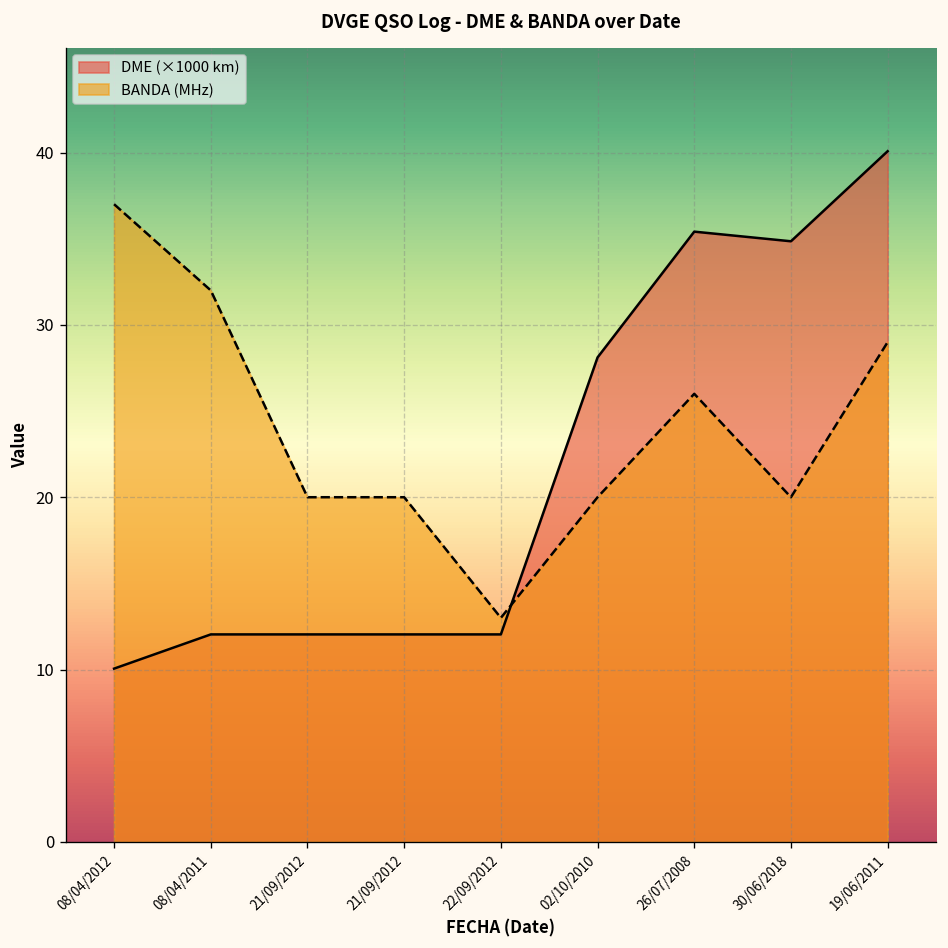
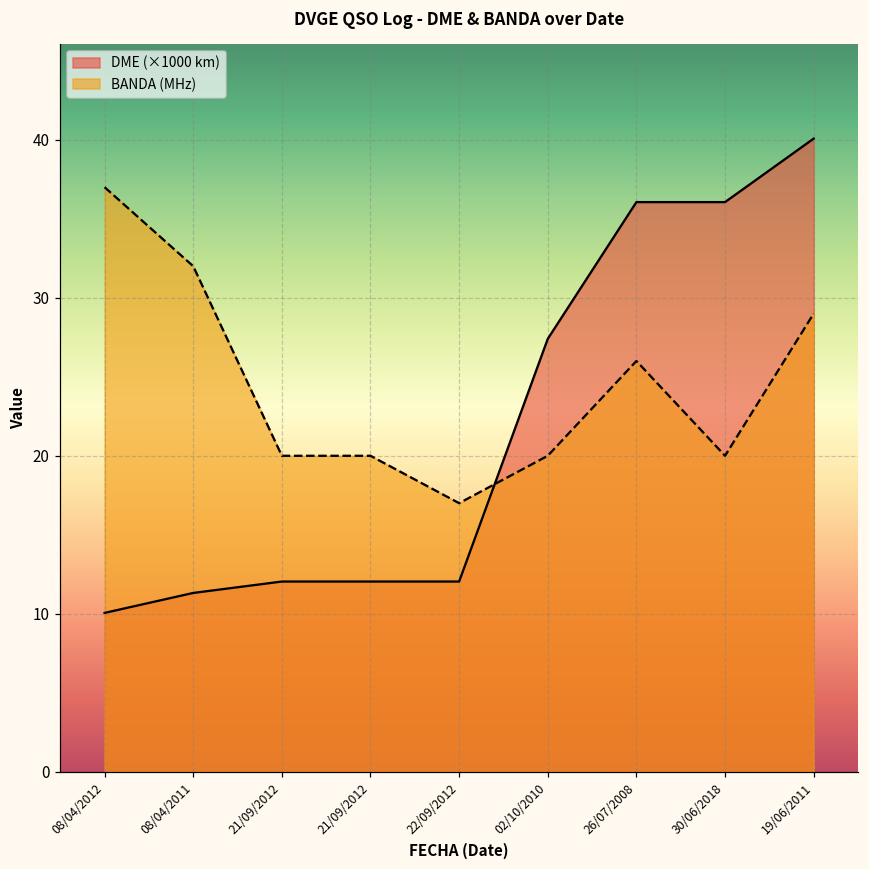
  {
    "DME (×1000 km)": {
      "08/04/2012": 10.1,
-     "08/04/2011": 12.0,
+     "08/04/2011": 11.3,
      "22/09/2012": 12.0,
-     "02/10/2010": 28.1,
-     "26/07/2008": 35.4,
-     "30/06/2018": 34.9,
+     "02/10/2010": 27.4,
+     "26/07/2008": 36.1,
+     "30/06/2018": 36.1,
      "19/06/2011": 40.1
    },
    "BANDA (MHz)": {
      "08/04/2012": 37,
      "08/04/2011": 32,
-     "22/09/2012": 13,
+     "22/09/2012": 17,
      "02/10/2010": 20,
      "26/07/2008": 26,
      "30/06/2018": 20,
      "19/06/2011": 29
    }
  }
